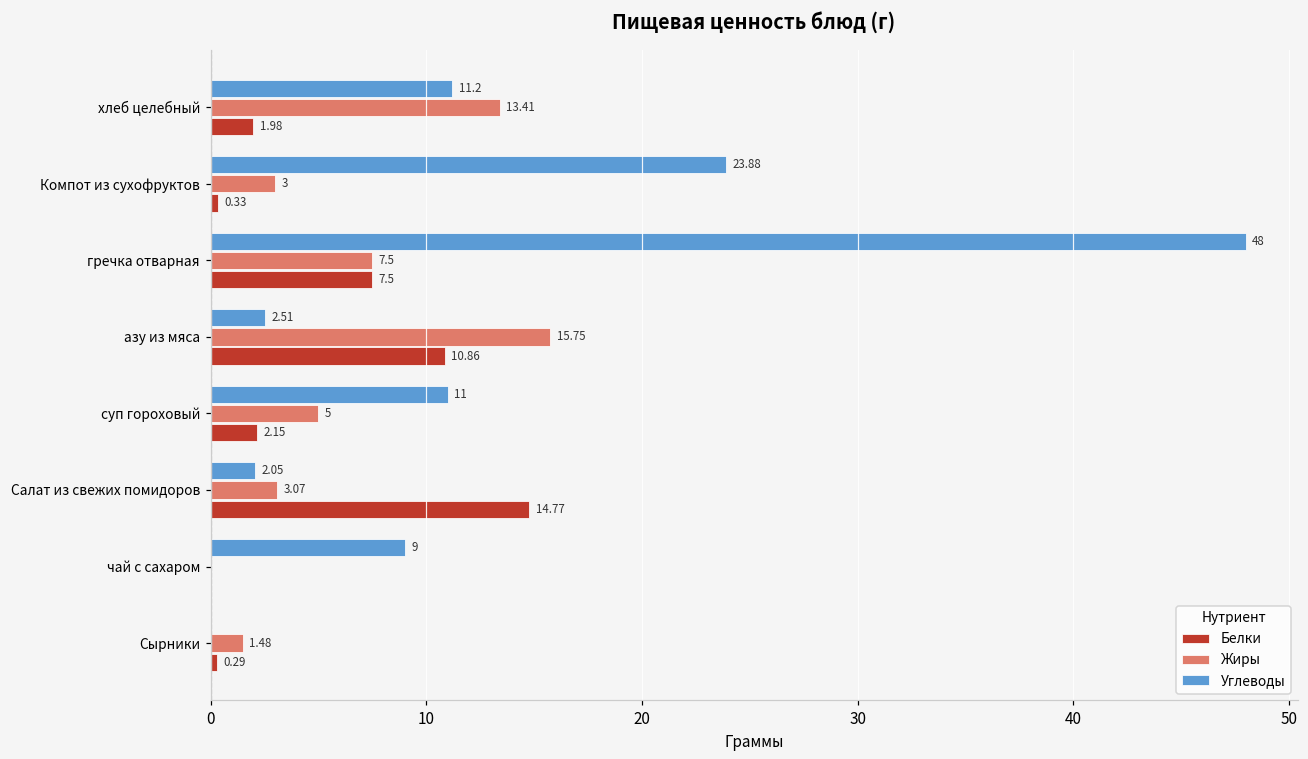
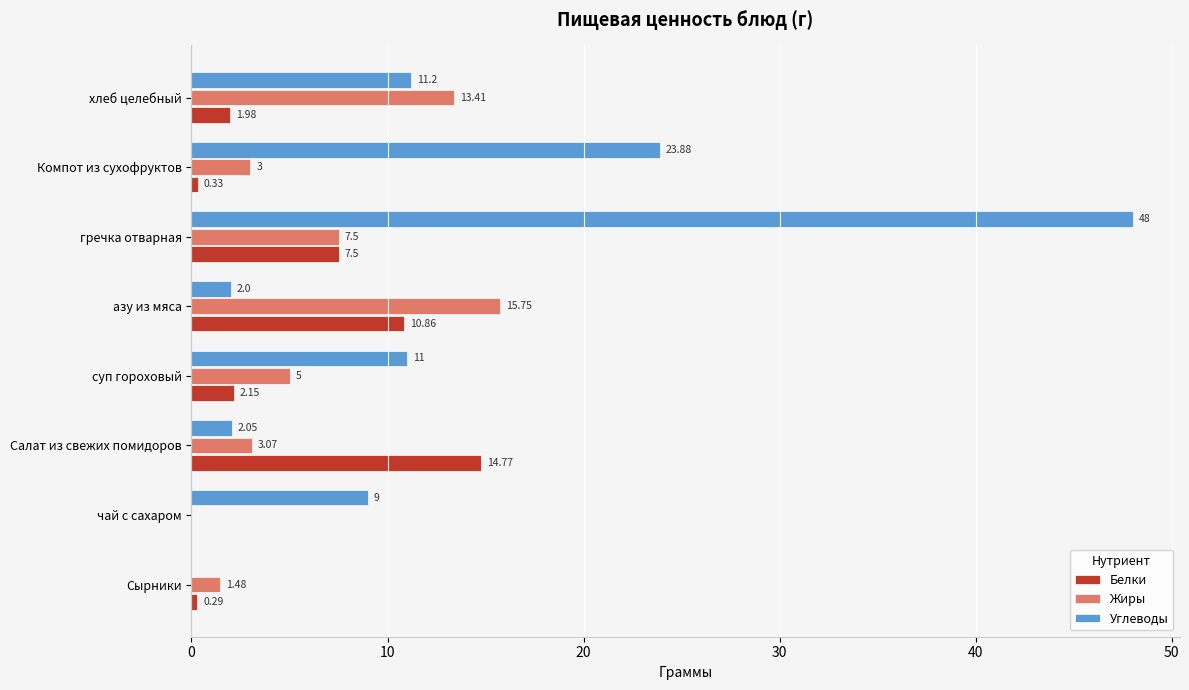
  {
    "Белки": {
      "хлеб целебный": 1.98,
      "Компот из сухофруктов": 0.33,
      "гречка отварная": 7.5,
      "азу из мяса": 10.86,
      "суп гороховый": 2.15,
      "Салат из свежих помидоров": 14.77,
      "Сырники": 0.29
    },
    "Жиры": {
      "хлеб целебный": 13.41,
      "Компот из сухофруктов": 3,
      "гречка отварная": 7.5,
      "азу из мяса": 15.75,
      "суп гороховый": 5,
      "Салат из свежих помидоров": 3.07,
      "Сырники": 1.48
    },
    "Углеводы": {
      "хлеб целебный": 11.2,
      "Компот из сухофруктов": 23.88,
      "гречка отварная": 48,
-     "азу из мяса": 2.51,
+     "азу из мяса": 2.0,
      "суп гороховый": 11,
      "Салат из свежих помидоров": 2.05,
      "чай с сахаром": 9
    }
  }
